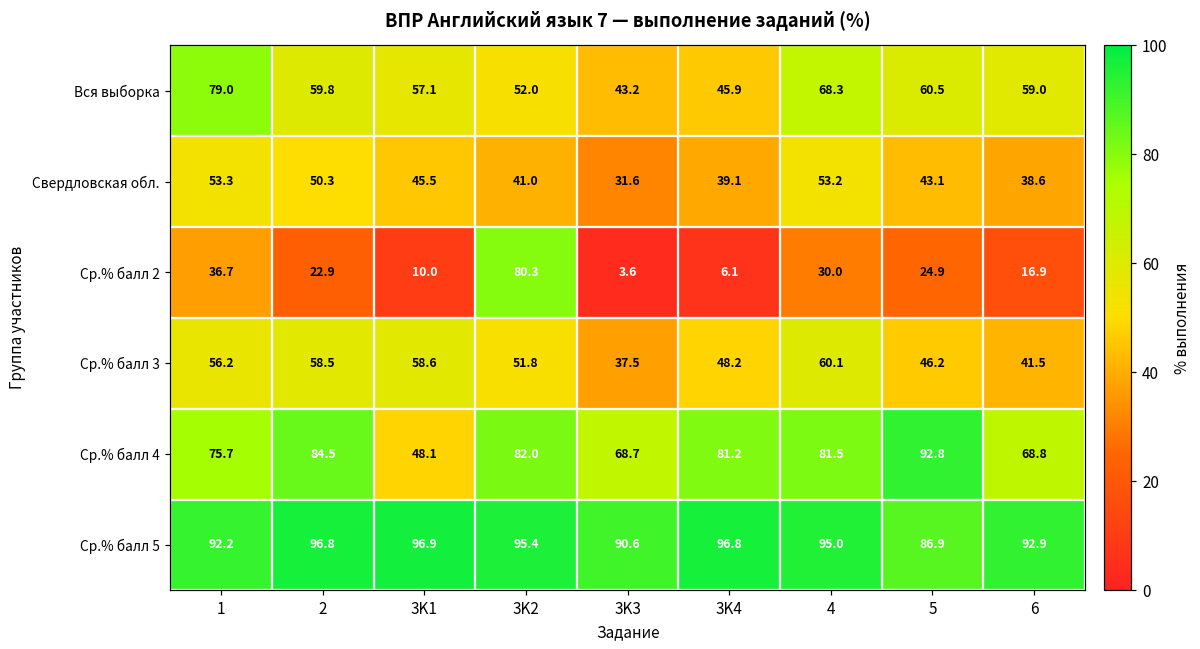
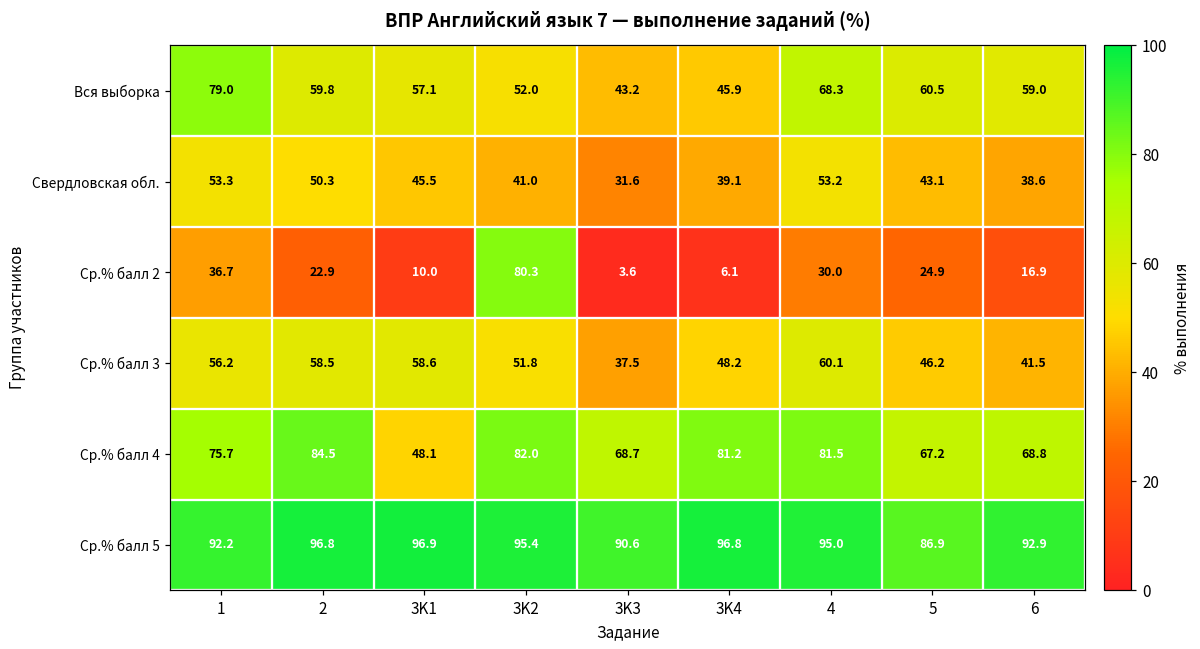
  {
    "Вся выборка": {
      "1": 79.0,
      "2": 59.8,
      "3K1": 57.1,
      "3K2": 52.0,
      "3K3": 43.2,
      "3K4": 45.9,
      "4": 68.3,
      "5": 60.5,
      "6": 59.0
    },
    "Свердловская обл.": {
      "1": 53.3,
      "2": 50.3,
      "3K1": 45.5,
      "3K2": 41.0,
      "3K3": 31.6,
      "3K4": 39.1,
      "4": 53.2,
      "5": 43.1,
      "6": 38.6
    },
    "Ср.% балл 2": {
      "1": 36.7,
      "2": 22.9,
      "3K1": 10.0,
      "3K2": 80.3,
      "3K3": 3.6,
      "3K4": 6.1,
      "4": 30.0,
      "5": 24.9,
      "6": 16.9
    },
    "Ср.% балл 3": {
      "1": 56.2,
      "2": 58.5,
      "3K1": 58.6,
      "3K2": 51.8,
      "3K3": 37.5,
      "3K4": 48.2,
      "4": 60.1,
      "5": 46.2,
      "6": 41.5
    },
    "Ср.% балл 4": {
      "1": 75.7,
      "2": 84.5,
      "3K1": 48.1,
      "3K2": 82.0,
      "3K3": 68.7,
      "3K4": 81.2,
      "4": 81.5,
-     "5": 92.8,
+     "5": 67.2,
      "6": 68.8
    },
    "Ср.% балл 5": {
      "1": 92.2,
      "2": 96.8,
      "3K1": 96.9,
      "3K2": 95.4,
      "3K3": 90.6,
      "3K4": 96.8,
      "4": 95.0,
      "5": 86.9,
      "6": 92.9
    }
  }
